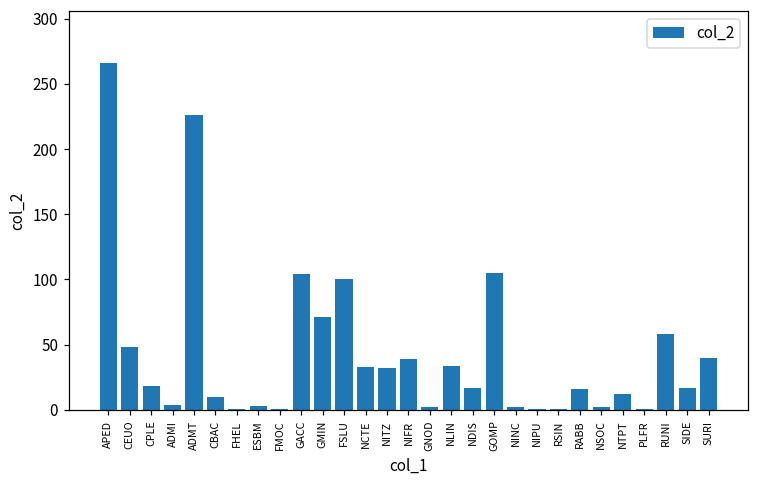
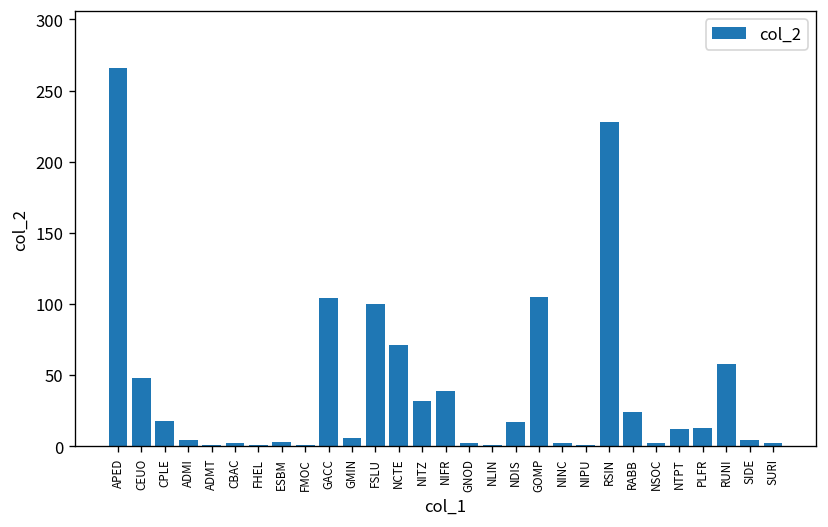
  {
    "APED": 266,
    "CEUO": 48,
    "CPLE": 18,
    "ADMI": 4,
-   "ADMT": 226,
-   "CBAC": 10,
+   "ADMT": 1,
+   "CBAC": 2,
    "ESBM": 3,
    "GACC": 104,
-   "GMIN": 71,
+   "GMIN": 6,
    "FSLU": 100,
-   "NCTE": 33,
+   "NCTE": 71,
    "NITZ": 32,
    "NIFR": 39,
-   "NLIN": 34,
+   "NLIN": 1,
    "NDIS": 17,
    "GOMP": 105,
-   "RSIN": 1,
-   "RABB": 16,
+   "RSIN": 228,
+   "RABB": 24,
    "NTPT": 12,
-   "PLFR": 1,
+   "PLFR": 13,
    "RUNI": 58,
-   "SIDE": 17,
-   "SURI": 40
+   "SIDE": 4,
+   "SURI": 2
  }
